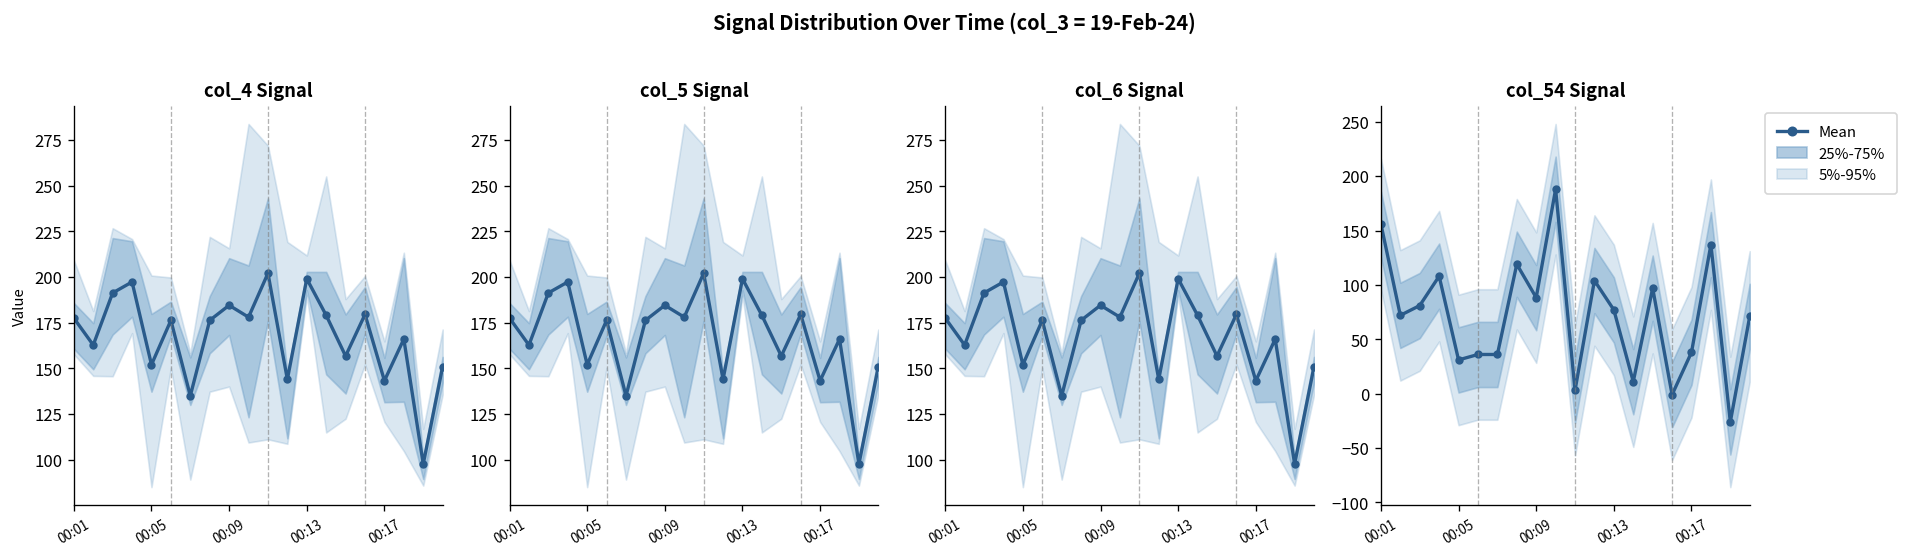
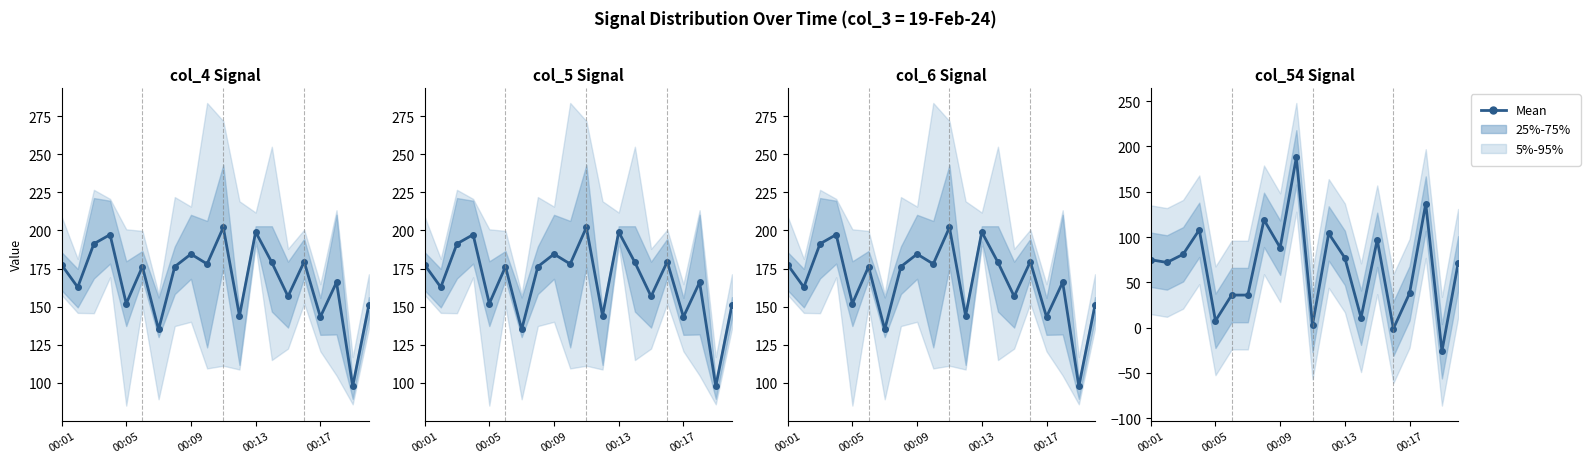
  {
    "col_4 Signal": {
      "Mean": {
        "00:01": 178,
        "00:05": 152,
        "00:09": 185,
        "00:13": 199,
        "00:17": 143
      }
    },
    "col_5 Signal": {
      "Mean": {
        "00:01": 178,
        "00:05": 152,
        "00:09": 185,
        "00:13": 199,
        "00:17": 143
      }
    },
    "col_6 Signal": {
      "Mean": {
        "00:01": 178,
        "00:05": 152,
        "00:09": 185,
        "00:13": 199,
        "00:17": 143
      }
    },
    "col_54 Signal": {
      "Mean": {
-       "00:01": 160,
-       "00:05": 30,
+       "00:01": 80,
+       "00:05": 10,
        "00:09": 90,
        "00:13": 80,
        "00:17": 40
      }
    }
  }
